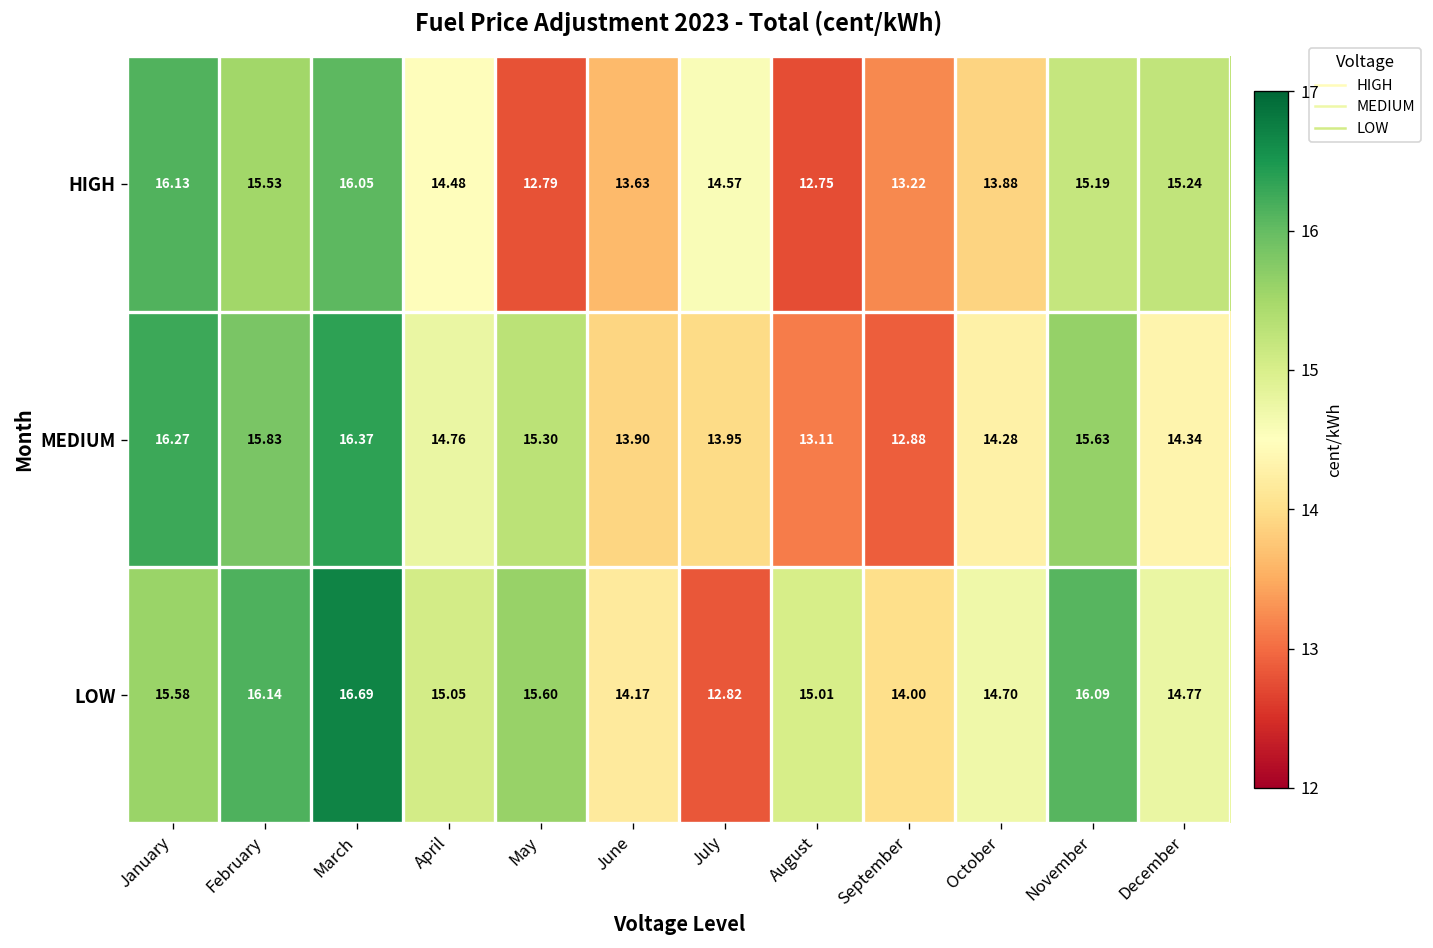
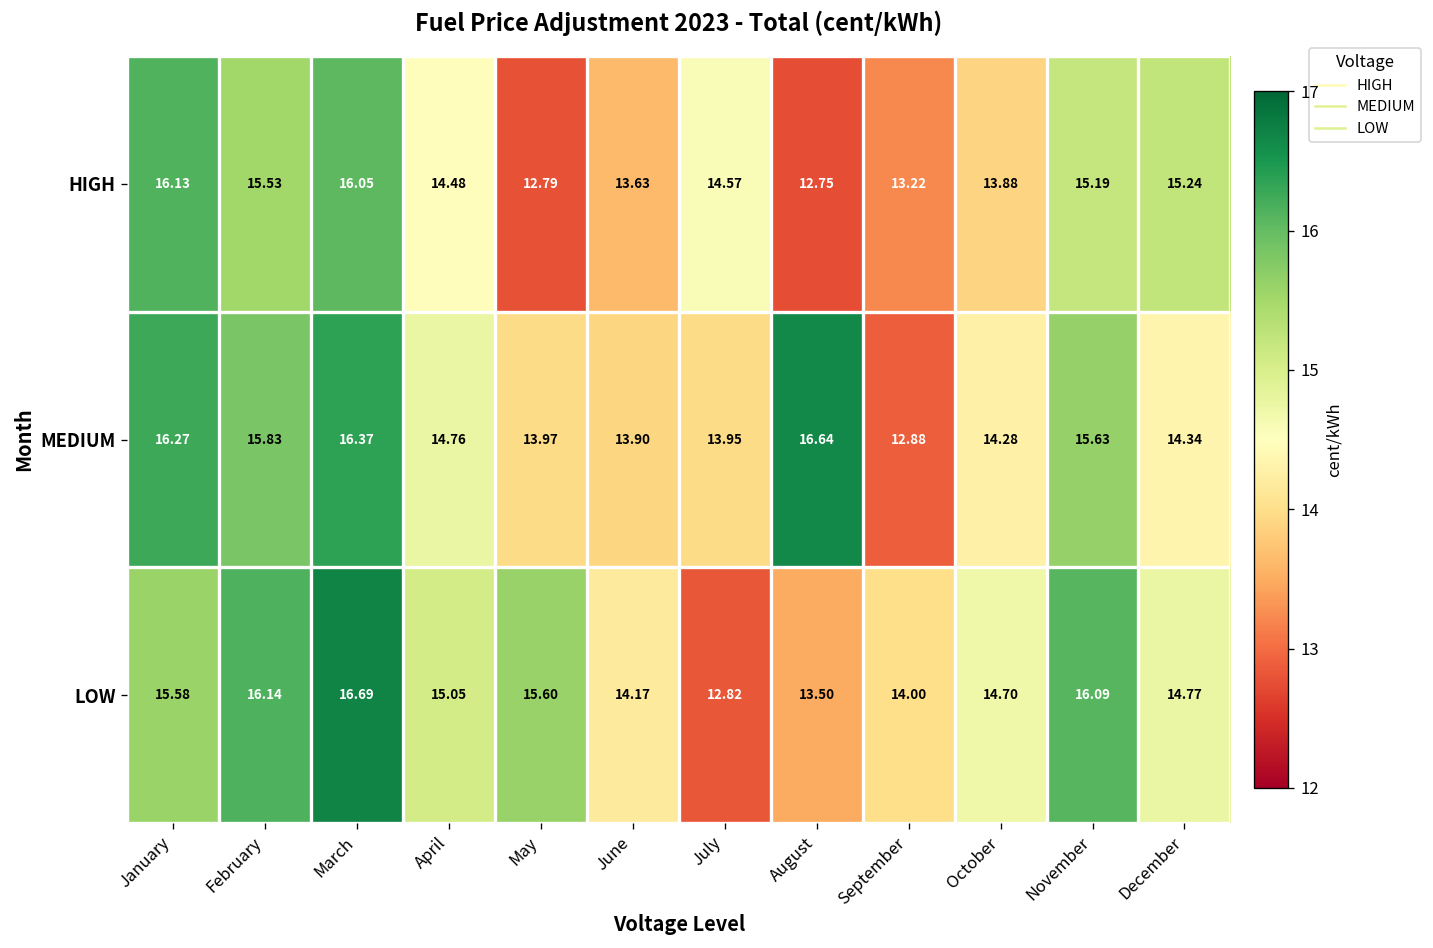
  {
    "HIGH": {
      "January": 16.13,
      "February": 15.53,
      "March": 16.05,
      "April": 14.48,
      "May": 12.79,
      "June": 13.63,
      "July": 14.57,
      "August": 12.75,
      "September": 13.22,
      "October": 13.88,
      "November": 15.19,
      "December": 15.24
    },
    "MEDIUM": {
      "January": 16.27,
      "February": 15.83,
      "March": 16.37,
      "April": 14.76,
-     "May": 15.30,
+     "May": 13.97,
      "June": 13.90,
      "July": 13.95,
-     "August": 13.11,
+     "August": 16.64,
      "September": 12.88,
      "October": 14.28,
      "November": 15.63,
      "December": 14.34
    },
    "LOW": {
      "January": 15.58,
      "February": 16.14,
      "March": 16.69,
      "April": 15.05,
      "May": 15.60,
      "June": 14.17,
      "July": 12.82,
-     "August": 15.01,
+     "August": 13.50,
      "September": 14.00,
      "October": 14.70,
      "November": 16.09,
      "December": 14.77
    }
  }
